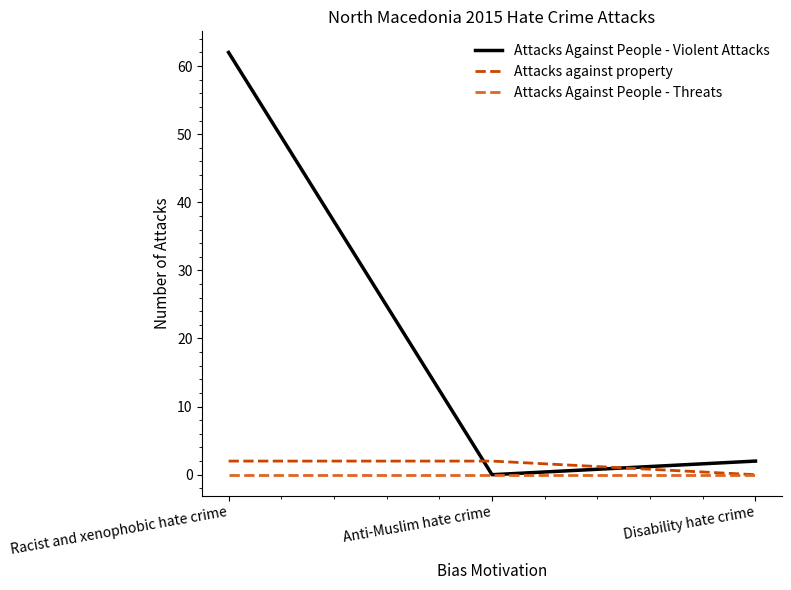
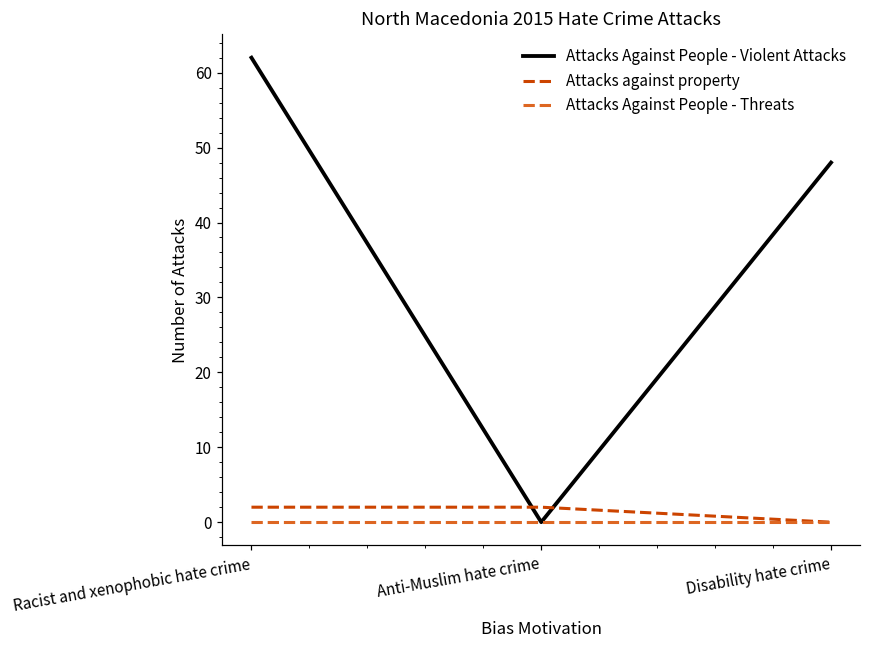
  {
    "Attacks Against People - Violent Attacks": {
      "Racist and xenophobic hate crime": 62,
-     "Disability hate crime": 2
+     "Disability hate crime": 48
    }
  }
